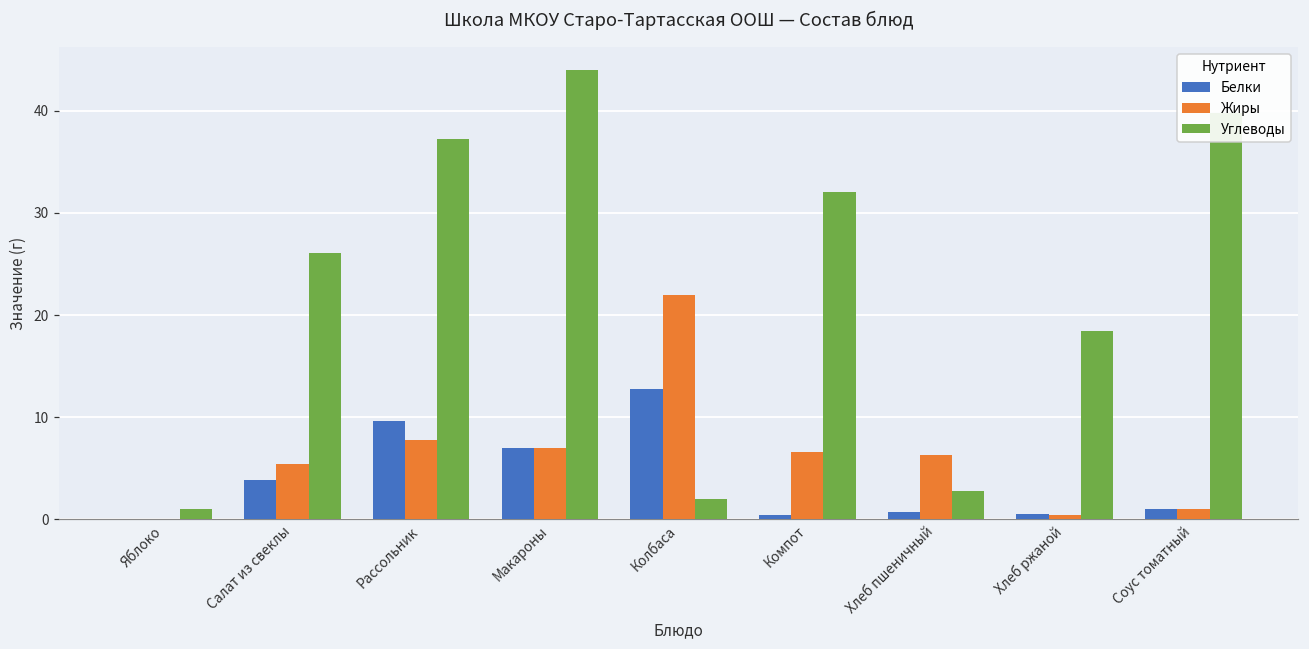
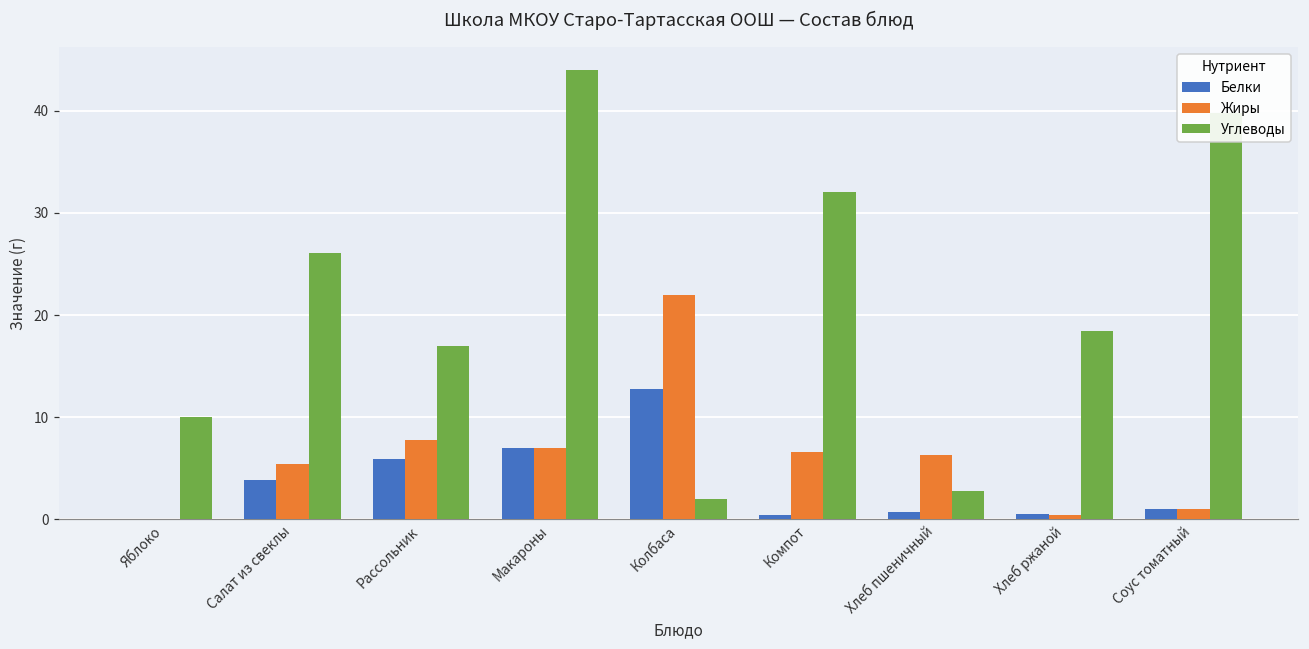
  {
    "Белки": {
      "Яблоко": 0,
      "Салат из свеклы": 4,
-     "Рассольник": 10,
+     "Рассольник": 6,
      "Макароны": 7,
      "Колбаса": 13,
      "Компот": 0,
      "Хлеб пшеничный": 1,
      "Хлеб ржаной": 1,
      "Соус томатный": 1
    },
    "Жиры": {
      "Яблоко": 0,
      "Салат из свеклы": 5,
      "Рассольник": 8,
      "Макароны": 7,
      "Колбаса": 22,
      "Компот": 7,
      "Хлеб пшеничный": 6,
      "Хлеб ржаной": 0,
      "Соус томатный": 1
    },
    "Углеводы": {
-     "Яблоко": 1,
+     "Яблоко": 10,
      "Салат из свеклы": 26,
-     "Рассольник": 37,
+     "Рассольник": 17,
      "Макароны": 44,
      "Колбаса": 2,
      "Компот": 32,
      "Хлеб пшеничный": 3,
      "Хлеб ржаной": 18
    }
  }
